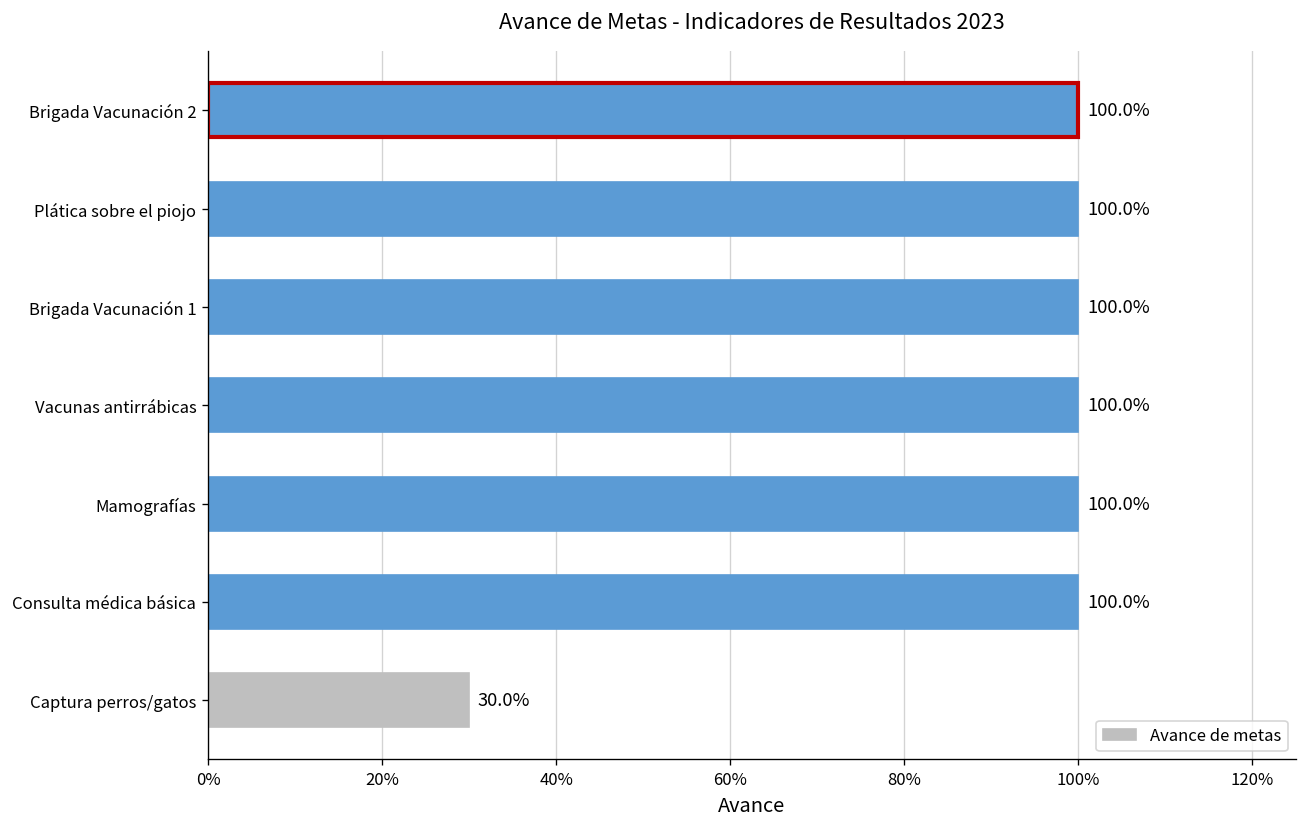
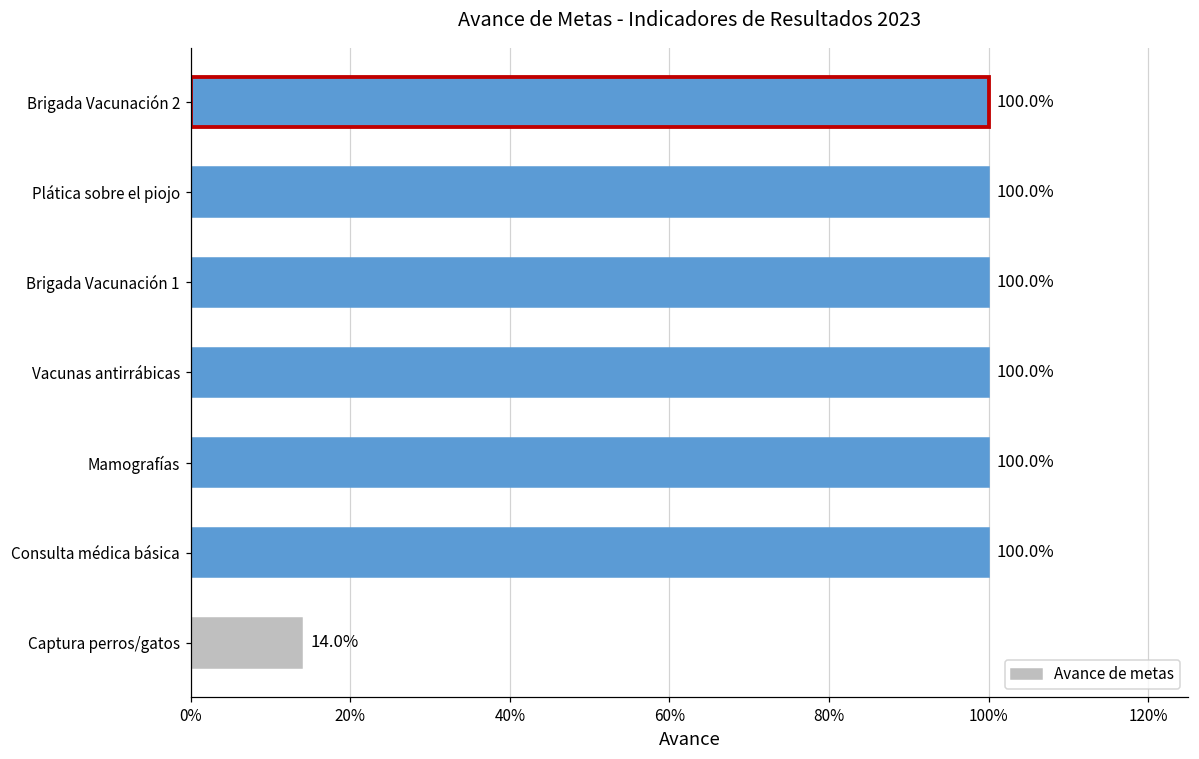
  {
    "Brigada Vacunación 2": "100.0%",
    "Plática sobre el piojo": "100.0%",
    "Brigada Vacunación 1": "100.0%",
    "Vacunas antirrábicas": "100.0%",
    "Mamografías": "100.0%",
    "Consulta médica básica": "100.0%",
-   "Captura perros/gatos": "30.0%"
+   "Captura perros/gatos": "14.0%"
  }
